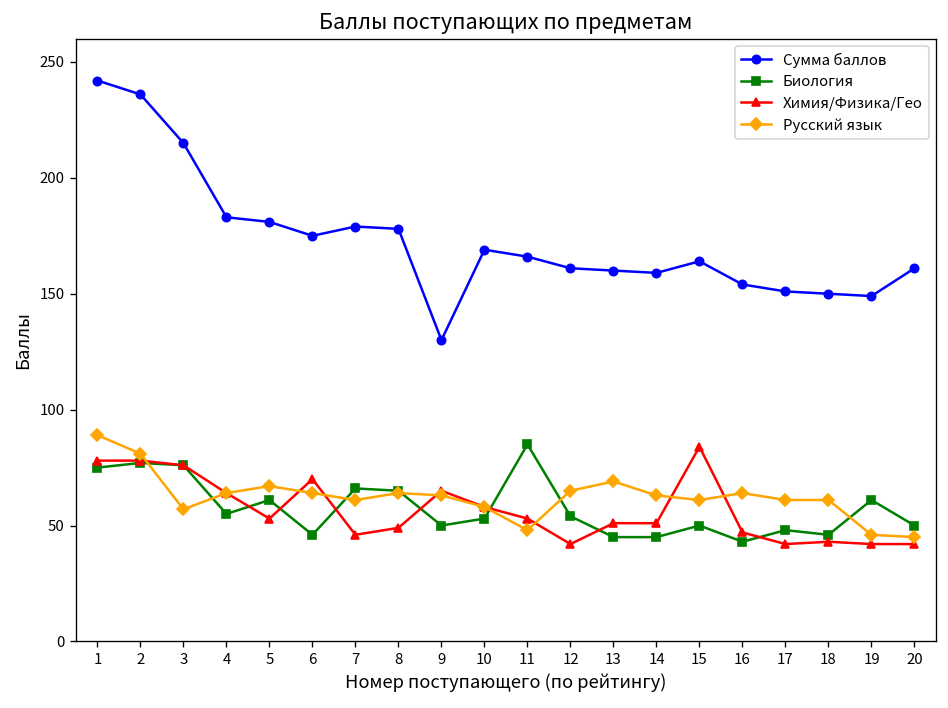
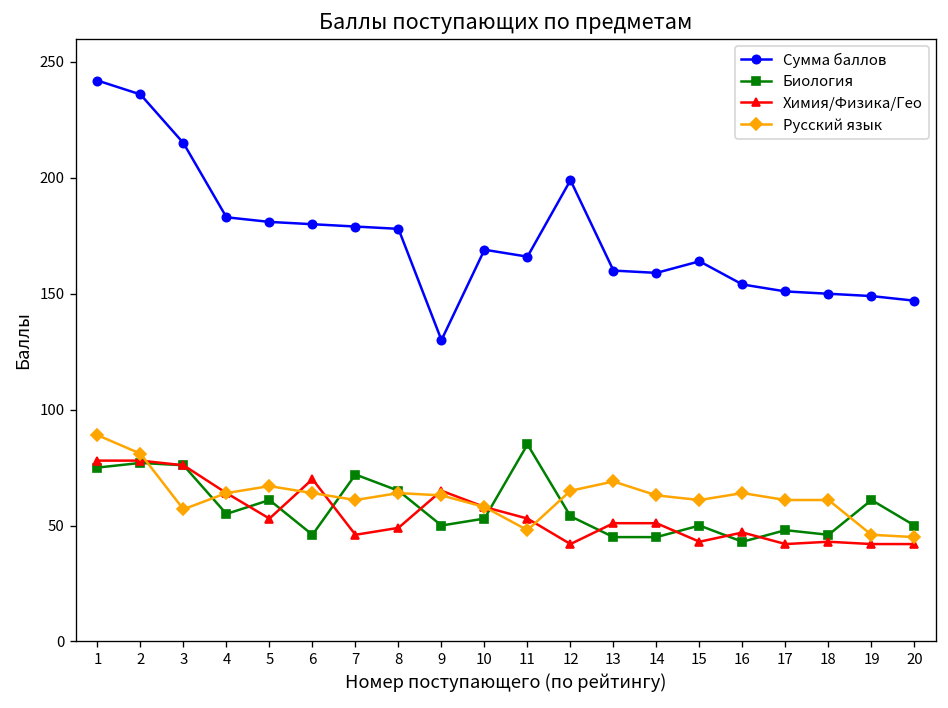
  {
    "Сумма баллов": {
      "1": 242,
      "2": 236,
      "3": 215,
      "4": 183,
      "5": 181,
-     "6": 175,
+     "6": 180,
      "7": 179,
      "8": 178,
      "9": 130,
      "10": 169,
      "11": 166,
-     "12": 161,
+     "12": 199,
      "13": 160,
      "14": 159,
      "15": 164,
      "16": 154,
      "17": 151,
      "18": 150,
      "19": 149,
-     "20": 161
+     "20": 147
    },
    "Биология": {
      "1": 75,
      "4": 55,
      "5": 61,
      "6": 46,
-     "7": 66,
+     "7": 72,
      "9": 50,
      "10": 53,
      "11": 85,
      "12": 54,
      "13": 45,
      "14": 45,
      "15": 50,
      "16": 43,
      "17": 48,
      "18": 46,
      "19": 61,
      "20": 50
    },
    "Химия/Физика/Гео": {
      "1": 78,
      "5": 53,
      "6": 70,
      "7": 46,
      "8": 49,
      "9": 65,
      "11": 53,
      "12": 42,
      "13": 51,
      "14": 51,
-     "15": 84,
+     "15": 43,
      "16": 47,
      "17": 42,
      "18": 43,
      "19": 42,
      "20": 42
    },
    "Русский язык": {
      "1": 89,
      "2": 81,
      "3": 57,
      "5": 67,
      "6": 64,
      "7": 61,
      "9": 63,
      "11": 48,
      "12": 65,
      "13": 69,
      "14": 63,
      "15": 61,
      "16": 64,
      "17": 61,
      "18": 61,
      "19": 46,
      "20": 45
    }
  }
